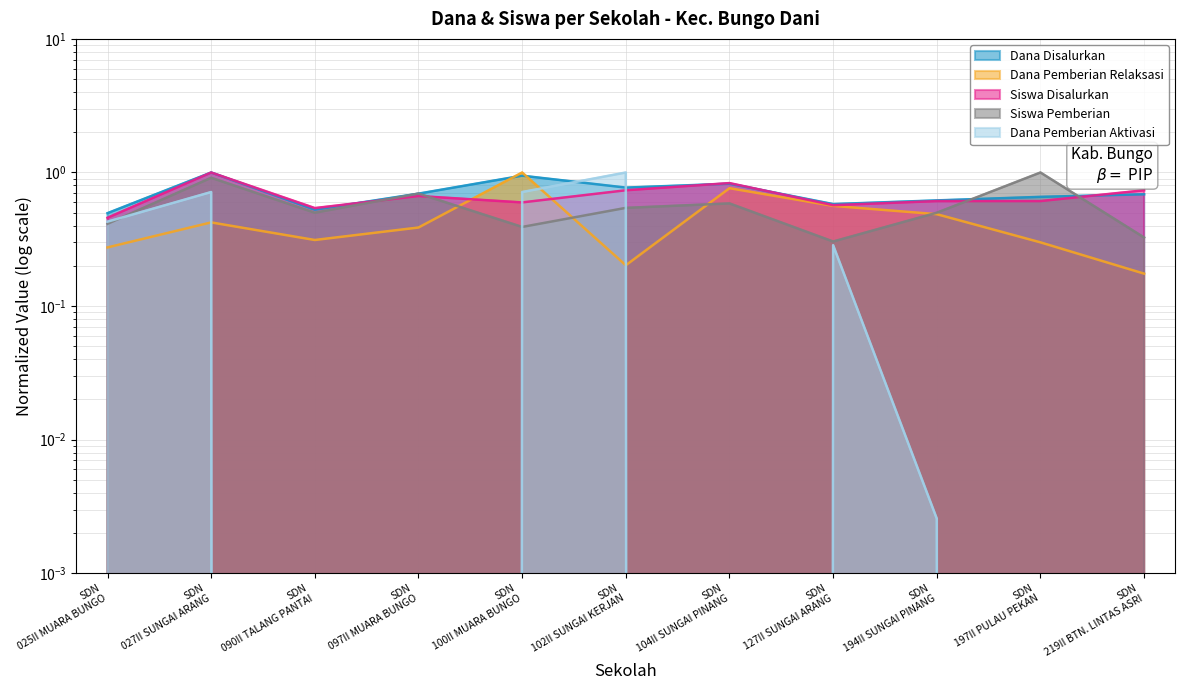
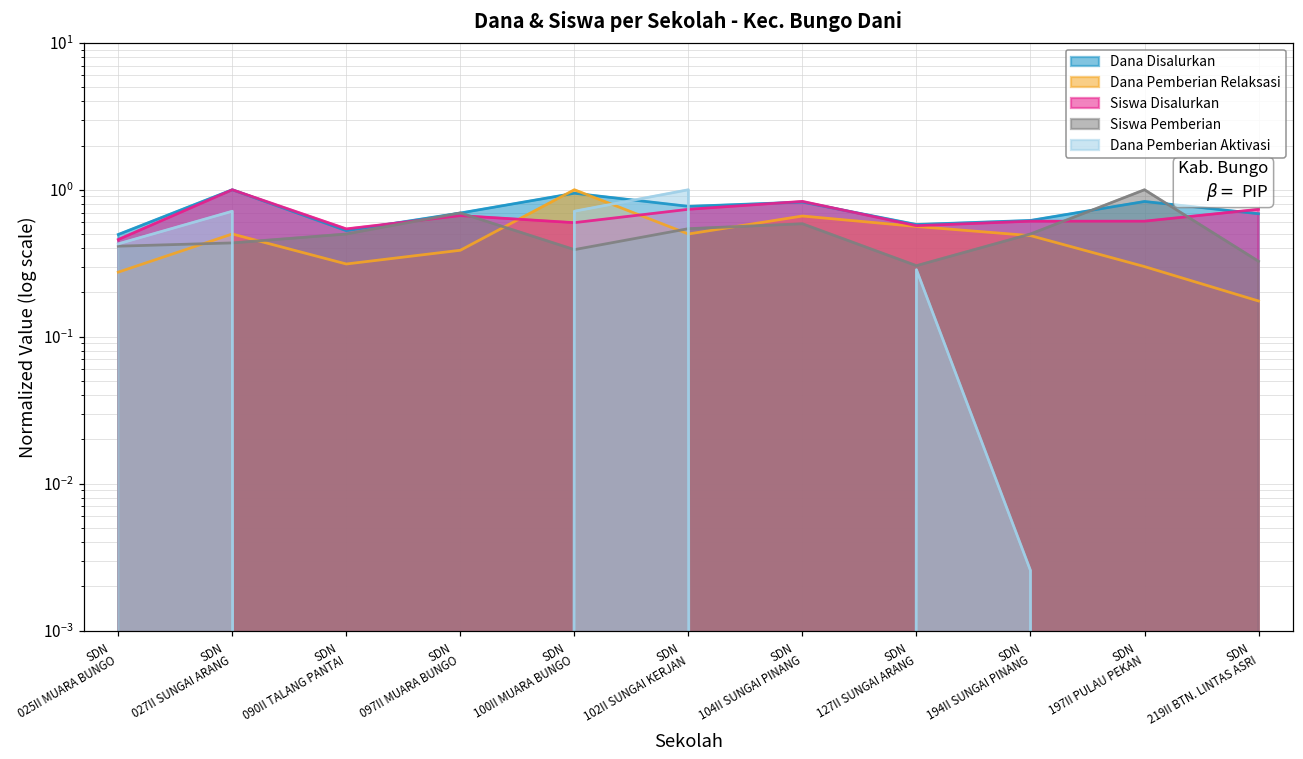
  {
    "Dana Disalurkan": {
      "SDN 025II MUARA BUNGO": 0.5,
      "SDN 100II MUARA BUNGO": 0.9,
      "SDN 102II SUNGAI KERJAN": 0.8,
-     "SDN 197II PULAU PEKAN": 0.7,
+     "SDN 197II PULAU PEKAN": 0.8,
      "SDN 219II BTN. LINTAS ASRI": 0.7
    },
    "Dana Pemberian Relaksasi": {
      "SDN 025II MUARA BUNGO": 0.28,
-     "SDN 027II SUNGAI ARANG": 0.42,
+     "SDN 027II SUNGAI ARANG": 0.50,
      "SDN 090II TALANG PANTAI": 0.31,
      "SDN 097II MUARA BUNGO": 0.39,
      "SDN 100II MUARA BUNGO": 1.0,
-     "SDN 102II SUNGAI KERJAN": 0.20,
-     "SDN 104II SUNGAI PINANG": 0.8,
+     "SDN 102II SUNGAI KERJAN": 0.50,
+     "SDN 104II SUNGAI PINANG": 0.7,
      "SDN 197II PULAU PEKAN": 0.30,
      "SDN 219II BTN. LINTAS ASRI": 0.18
    },
    "Siswa Disalurkan": {
      "SDN 025II MUARA BUNGO": 0.46,
      "SDN 100II MUARA BUNGO": 0.6,
      "SDN 102II SUNGAI KERJAN": 0.7,
      "SDN 197II PULAU PEKAN": 0.6,
      "SDN 219II BTN. LINTAS ASRI": 0.7
    },
    "Siswa Pemberian": {
-     "SDN 027II SUNGAI ARANG": 0.9,
+     "SDN 027II SUNGAI ARANG": 0.43,
      "SDN 090II TALANG PANTAI": 0.50,
      "SDN 100II MUARA BUNGO": 0.39,
      "SDN 102II SUNGAI KERJAN": 0.54,
      "SDN 104II SUNGAI PINANG": 0.6,
      "SDN 127II SUNGAI ARANG": 0.30,
      "SDN 197II PULAU PEKAN": 1.0,
      "SDN 219II BTN. LINTAS ASRI": 0.33
    },
    "Dana Pemberian Aktivasi": {
      "SDN 027II SUNGAI ARANG": 0.7,
      "SDN 100II MUARA BUNGO": 0.7,
      "SDN 102II SUNGAI KERJAN": 1.0,
      "SDN 127II SUNGAI ARANG": 0.29,
      "SDN 194II SUNGAI PINANG": 0.0026
    }
  }
